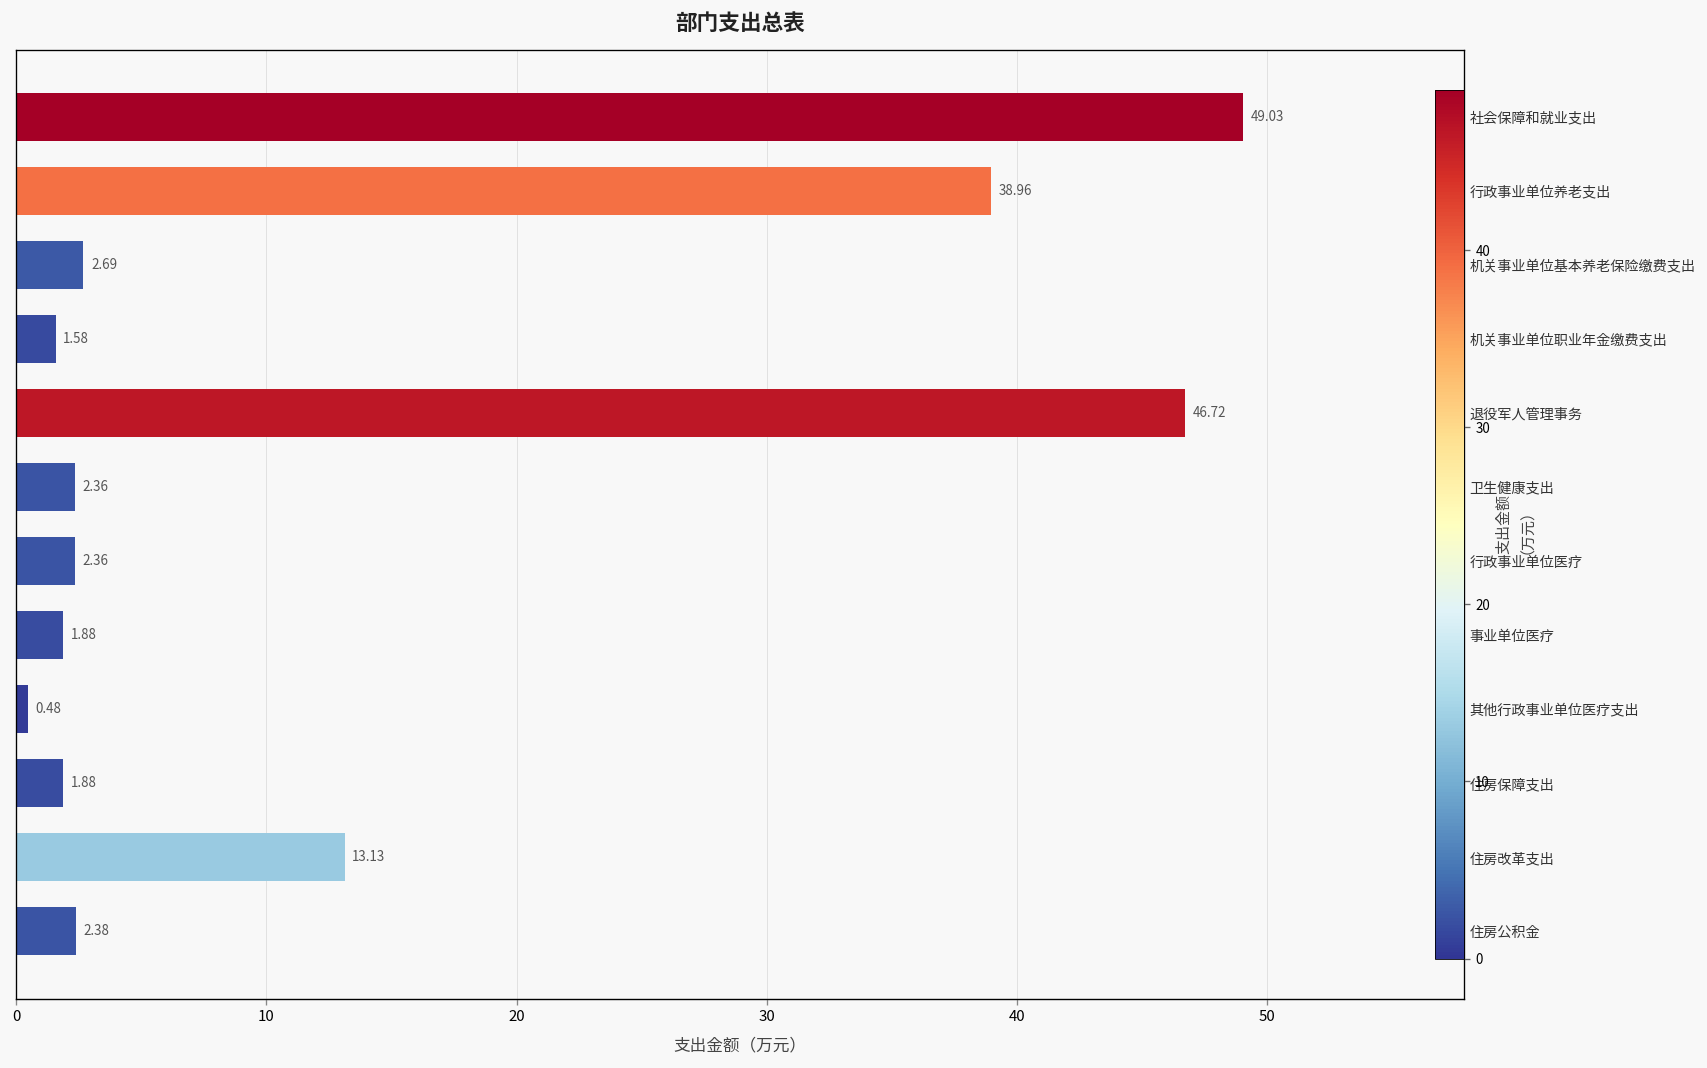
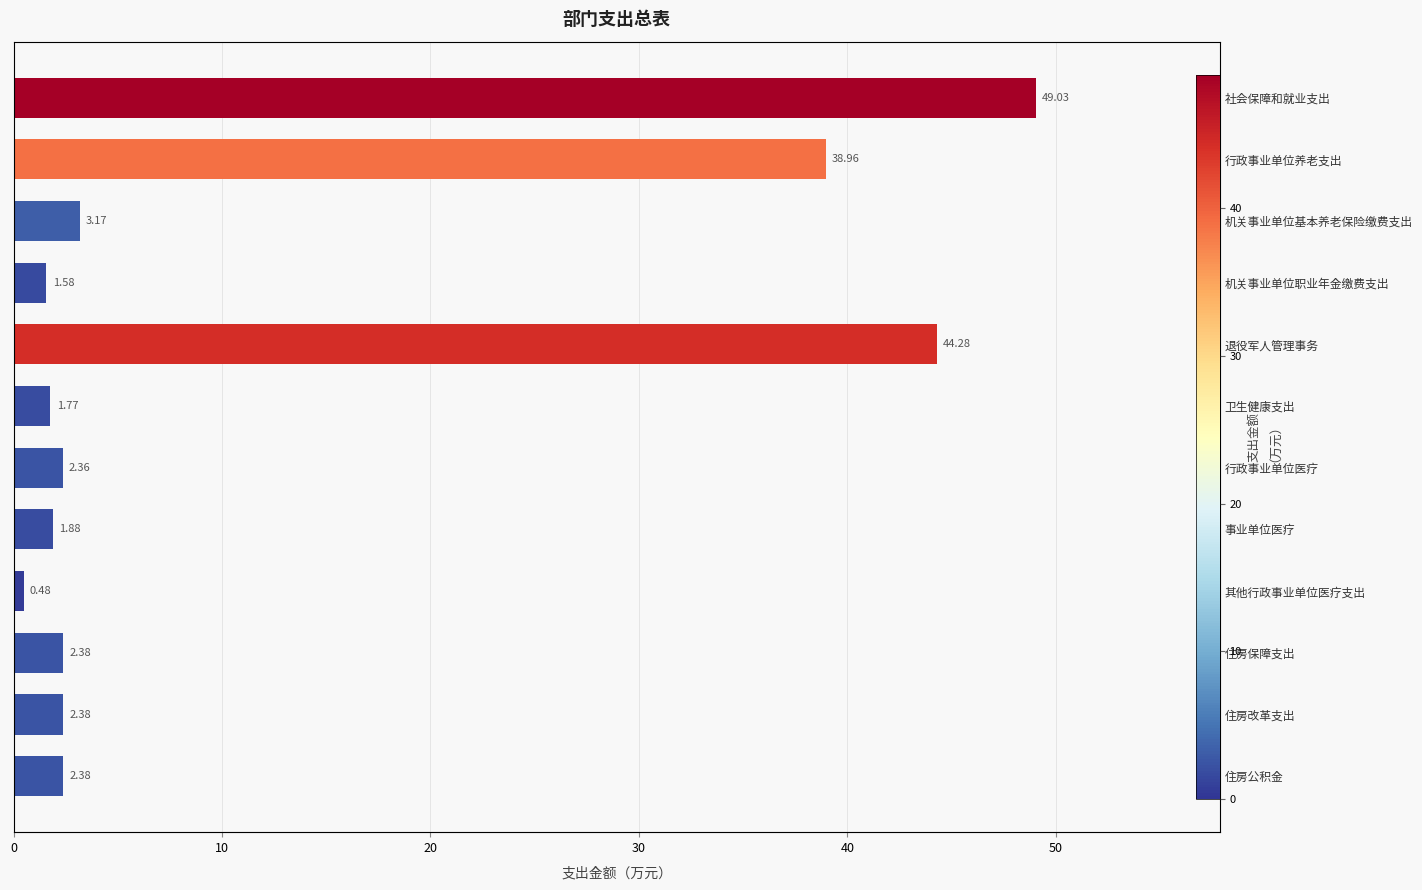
  {
    "社会保障和就业支出": 49.03,
    "行政事业单位养老支出": 38.96,
-   "机关事业单位基本养老保险缴费支出": 2.69,
+   "机关事业单位基本养老保险缴费支出": 3.17,
    "机关事业单位职业年金缴费支出": 1.58,
-   "退役军人管理事务": 46.72,
-   "卫生健康支出": 2.36,
+   "退役军人管理事务": 44.28,
+   "卫生健康支出": 1.77,
    "行政事业单位医疗": 2.36,
    "事业单位医疗": 1.88,
    "其他行政事业单位医疗支出": 0.48,
-   "住房保障支出": 1.88,
-   "住房改革支出": 13.13,
+   "住房保障支出": 2.38,
+   "住房改革支出": 2.38,
    "住房公积金": 2.38
  }
